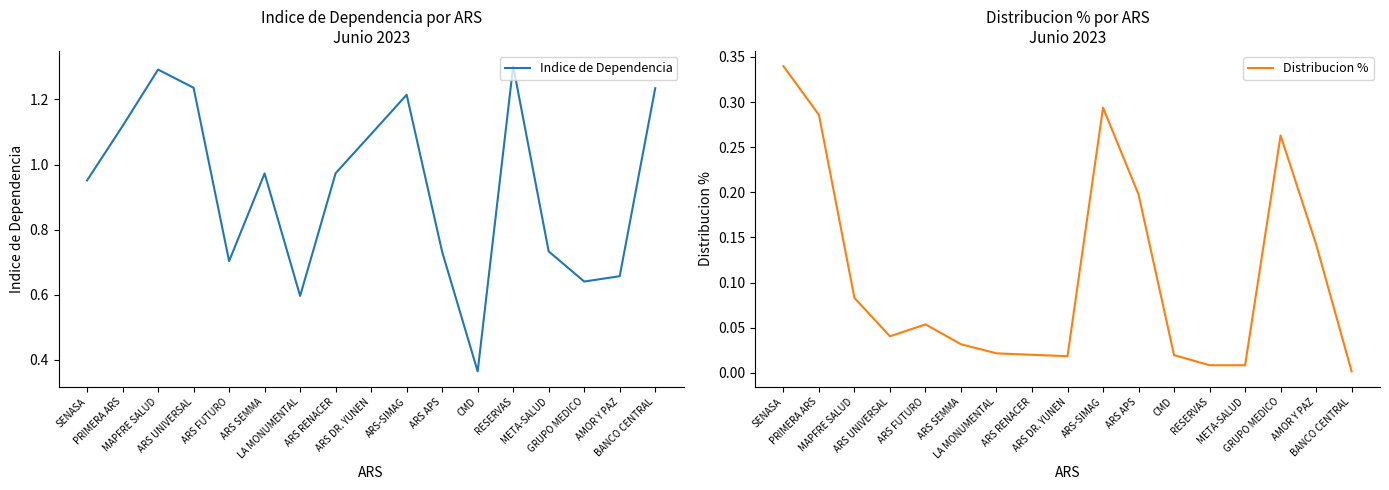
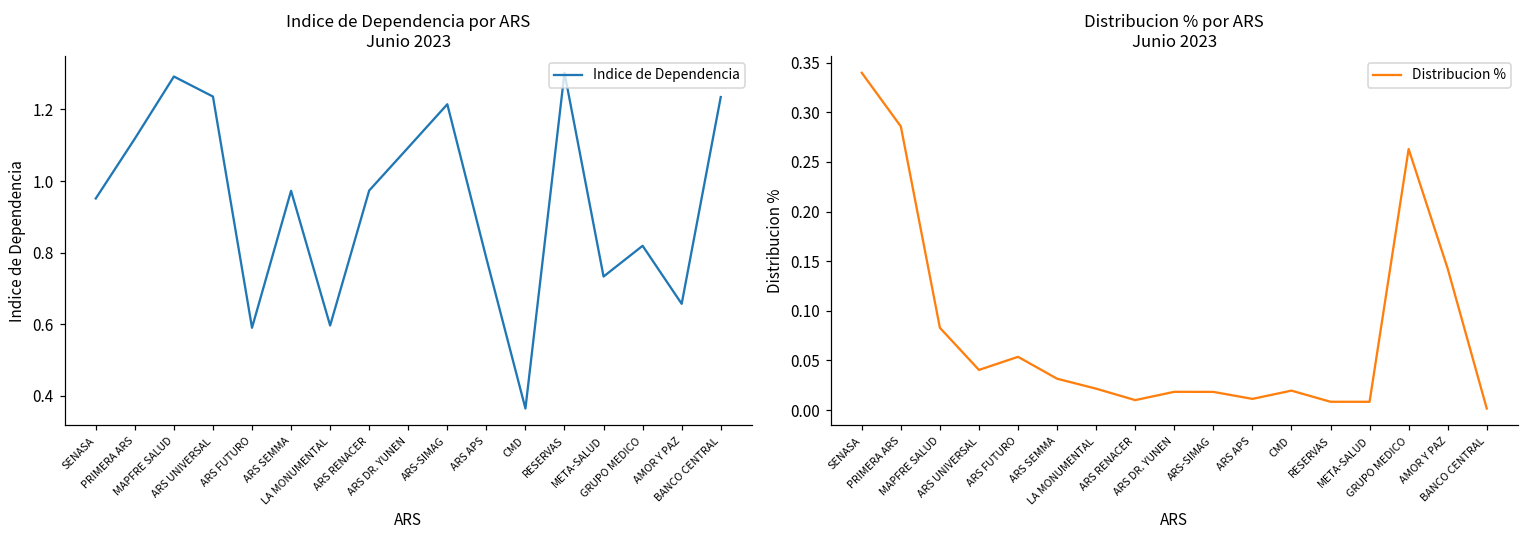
  {
    "Indice de Dependencia por ARS Junio 2023": {
      "SENASA": 0.95,
      "PRIMERA ARS": 1.12,
      "MAPFRE SALUD": 1.29,
      "ARS UNIVERSAL": 1.24,
-     "ARS FUTURO": 0.70,
+     "ARS FUTURO": 0.59,
      "ARS SEMMA": 0.97,
      "LA MONUMENTAL": 0.60,
      "ARS RENACER": 0.97,
      "ARS DR. YUNEN": 1.09,
      "ARS-SIMAG": 1.21,
-     "ARS APS": 0.73,
+     "ARS APS": 0.78,
      "CMD": 0.36,
      "META-SALUD": 0.73,
-     "GRUPO MEDICO": 0.64,
+     "GRUPO MEDICO": 0.82,
      "AMOR Y PAZ": 0.66,
      "BANCO CENTRAL": 1.23
    },
    "Distribucion % por ARS Junio 2023": {
      "SENASA": 0.34,
      "PRIMERA ARS": 0.29,
      "MAPFRE SALUD": 0.08,
      "ARS UNIVERSAL": 0.04,
      "ARS FUTURO": 0.05,
      "ARS SEMMA": 0.03,
      "LA MONUMENTAL": 0.02,
-     "ARS RENACER": 0.02,
+     "ARS RENACER": 0.01,
      "ARS DR. YUNEN": 0.02,
-     "ARS-SIMAG": 0.29,
-     "ARS APS": 0.20,
+     "ARS-SIMAG": 0.02,
+     "ARS APS": 0.01,
      "CMD": 0.02,
      "RESERVAS": 0.01,
      "META-SALUD": 0.01,
      "GRUPO MEDICO": 0.26,
      "AMOR Y PAZ": 0.14,
      "BANCO CENTRAL": 0.00
    }
  }
